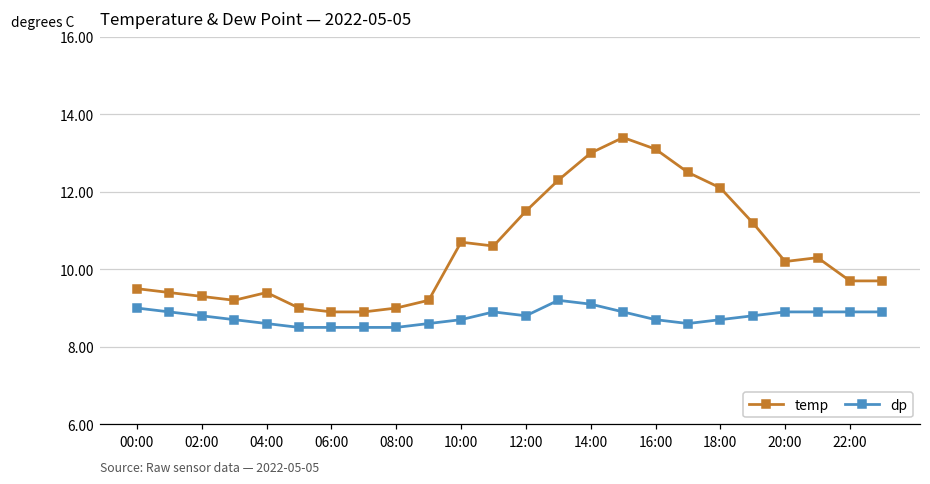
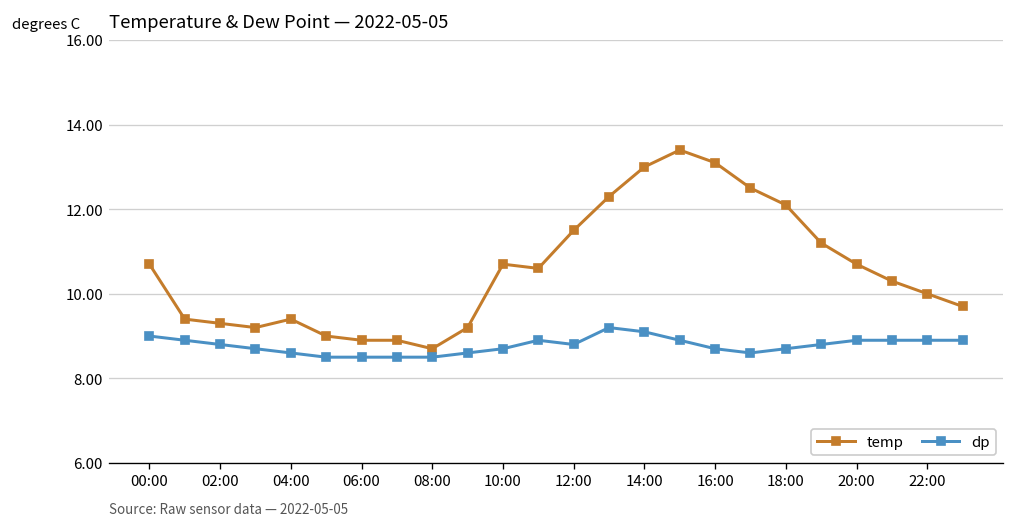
  {
    "temp": {
-     "00:00": 9.5,
+     "00:00": 10.7,
      "02:00": 9.3,
      "04:00": 9.4,
      "06:00": 8.9,
-     "08:00": 9.0,
+     "08:00": 8.7,
      "10:00": 10.7,
      "12:00": 11.5,
      "14:00": 13.0,
      "16:00": 13.1,
      "18:00": 12.1,
-     "20:00": 10.2,
-     "22:00": 9.7
+     "20:00": 10.7,
+     "22:00": 10.0
    },
    "dp": {
      "00:00": 9.0,
      "02:00": 8.8,
      "04:00": 8.6,
      "06:00": 8.5,
      "08:00": 8.5,
      "10:00": 8.7,
      "12:00": 8.8,
      "14:00": 9.1,
      "16:00": 8.7,
      "18:00": 8.7,
      "20:00": 8.9,
      "22:00": 8.9
    }
  }
